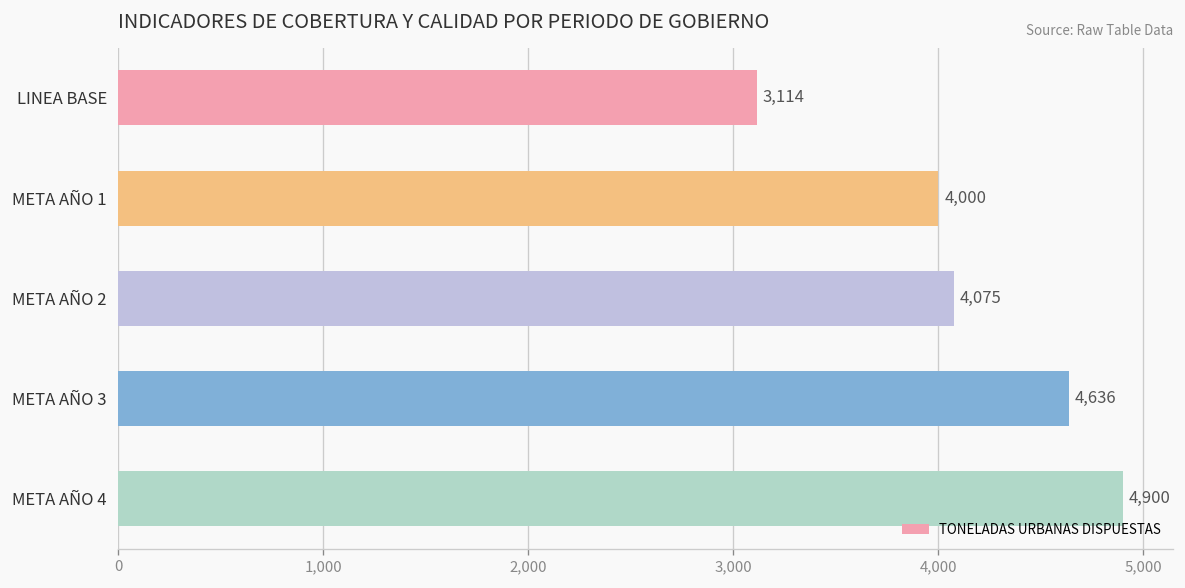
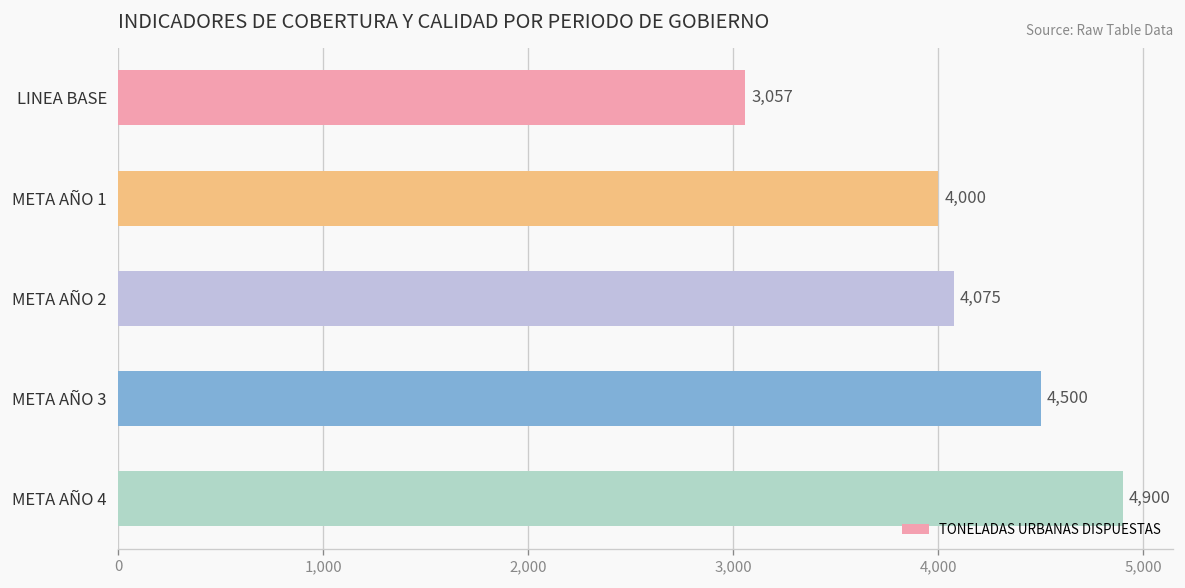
  {
-   "LINEA BASE": "3,114",
+   "LINEA BASE": "3,057",
    "META AÑO 1": "4,000",
    "META AÑO 2": "4,075",
-   "META AÑO 3": "4,636",
+   "META AÑO 3": "4,500",
    "META AÑO 4": "4,900"
  }
